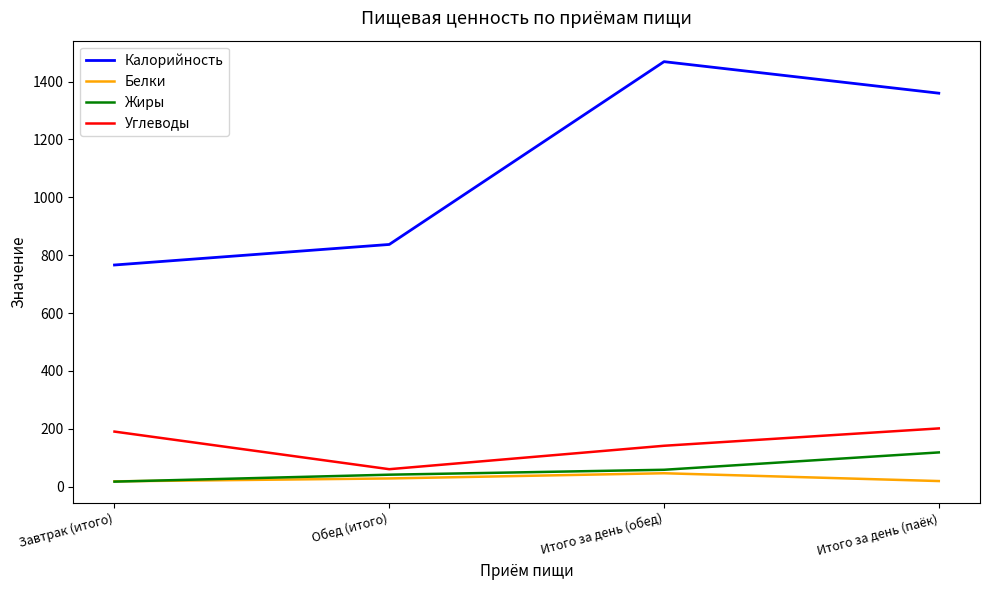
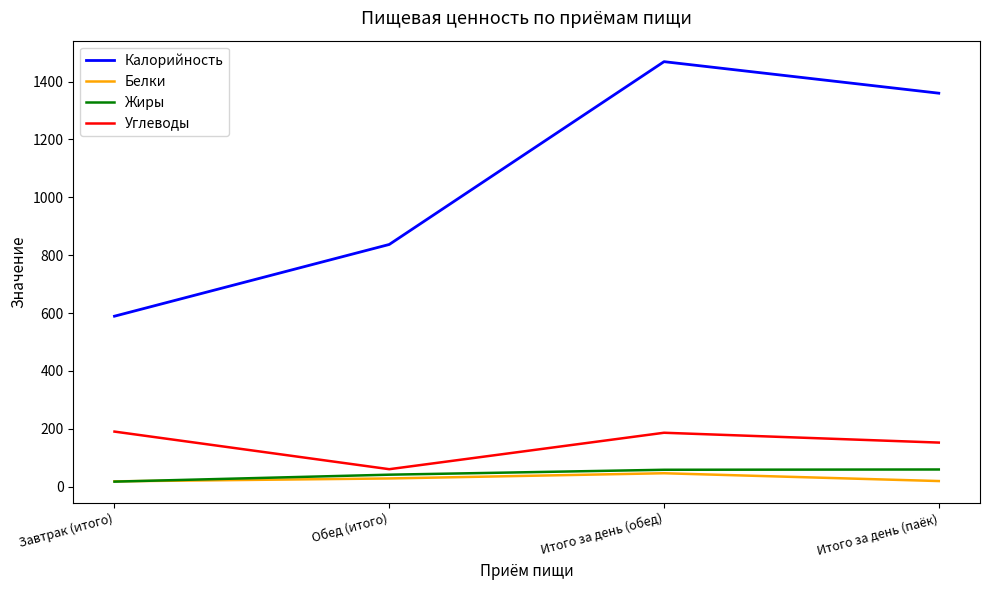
  {
    "Калорийность": {
-     "Завтрак (итого)": 770,
+     "Завтрак (итого)": 590,
      "Обед (итого)": 840,
      "Итого за день (обед)": 1470,
      "Итого за день (паёк)": 1360
    },
    "Белки": {
      "Обед (итого)": 30,
      "Итого за день (обед)": 50,
      "Итого за день (паёк)": 20
    },
    "Жиры": {
      "Обед (итого)": 40,
      "Итого за день (обед)": 60,
-     "Итого за день (паёк)": 120
+     "Итого за день (паёк)": 60
    },
    "Углеводы": {
      "Завтрак (итого)": 190,
      "Обед (итого)": 60,
-     "Итого за день (обед)": 140,
-     "Итого за день (паёк)": 200
+     "Итого за день (обед)": 190,
+     "Итого за день (паёк)": 150
    }
  }
